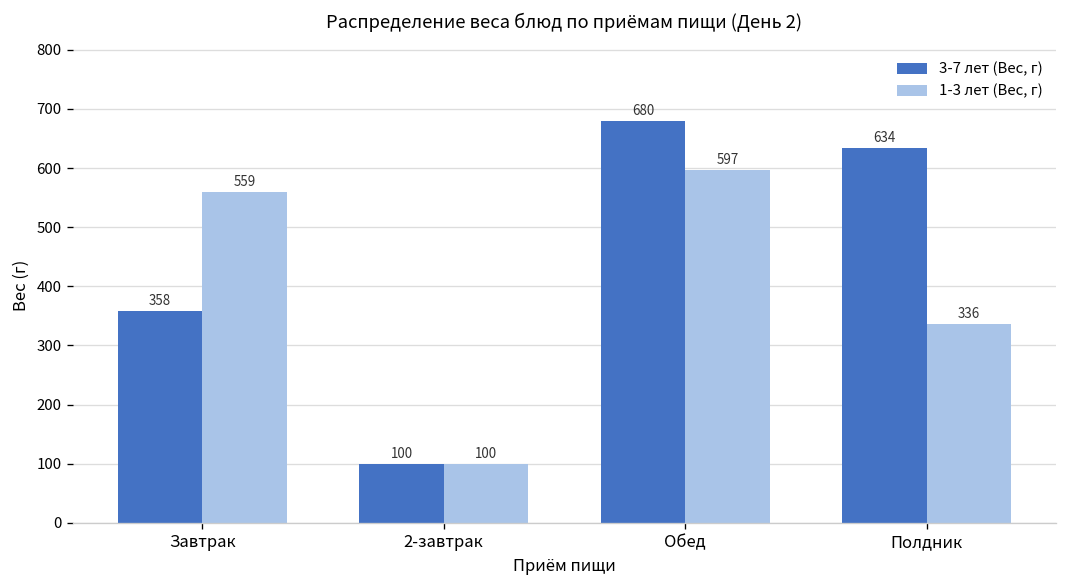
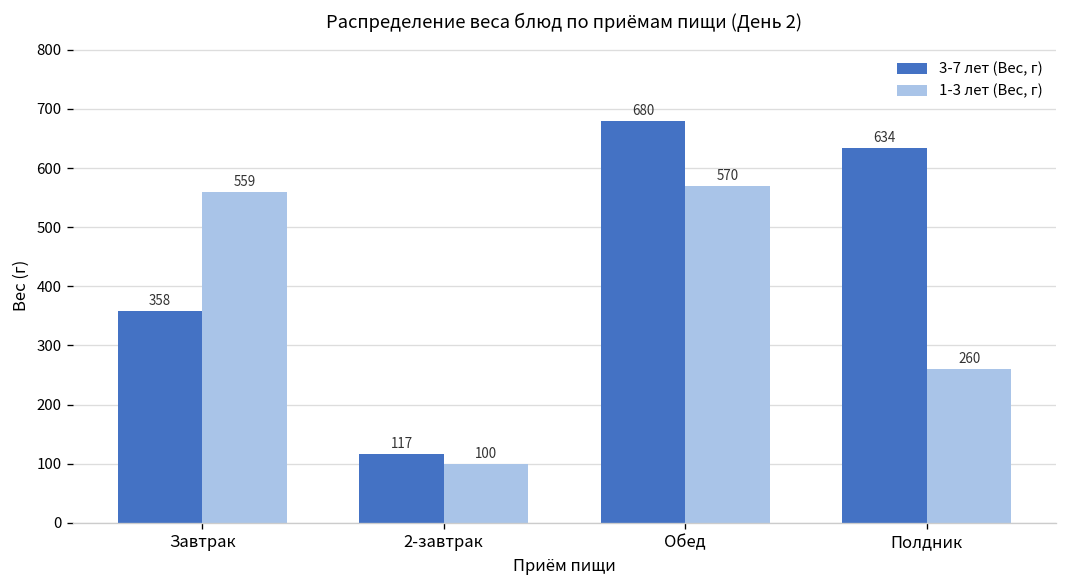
  {
    "3-7 лет (Вес, г)": {
      "Завтрак": 358,
-     "2-завтрак": 100,
+     "2-завтрак": 117,
      "Обед": 680,
      "Полдник": 634
    },
    "1-3 лет (Вес, г)": {
      "Завтрак": 559,
      "2-завтрак": 100,
-     "Обед": 597,
-     "Полдник": 336
+     "Обед": 570,
+     "Полдник": 260
    }
  }
